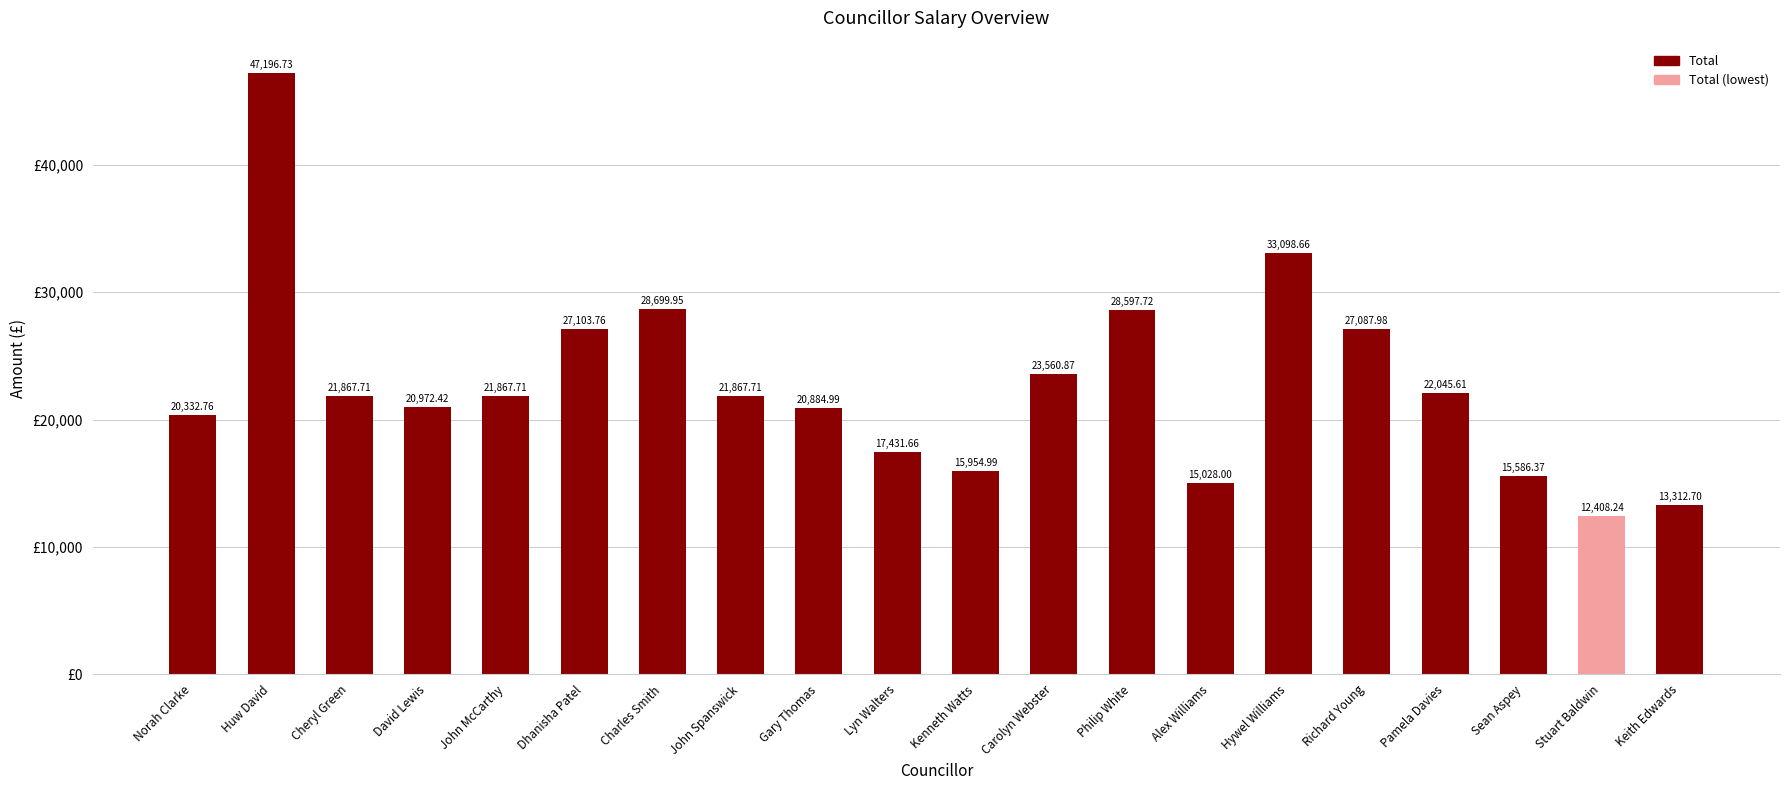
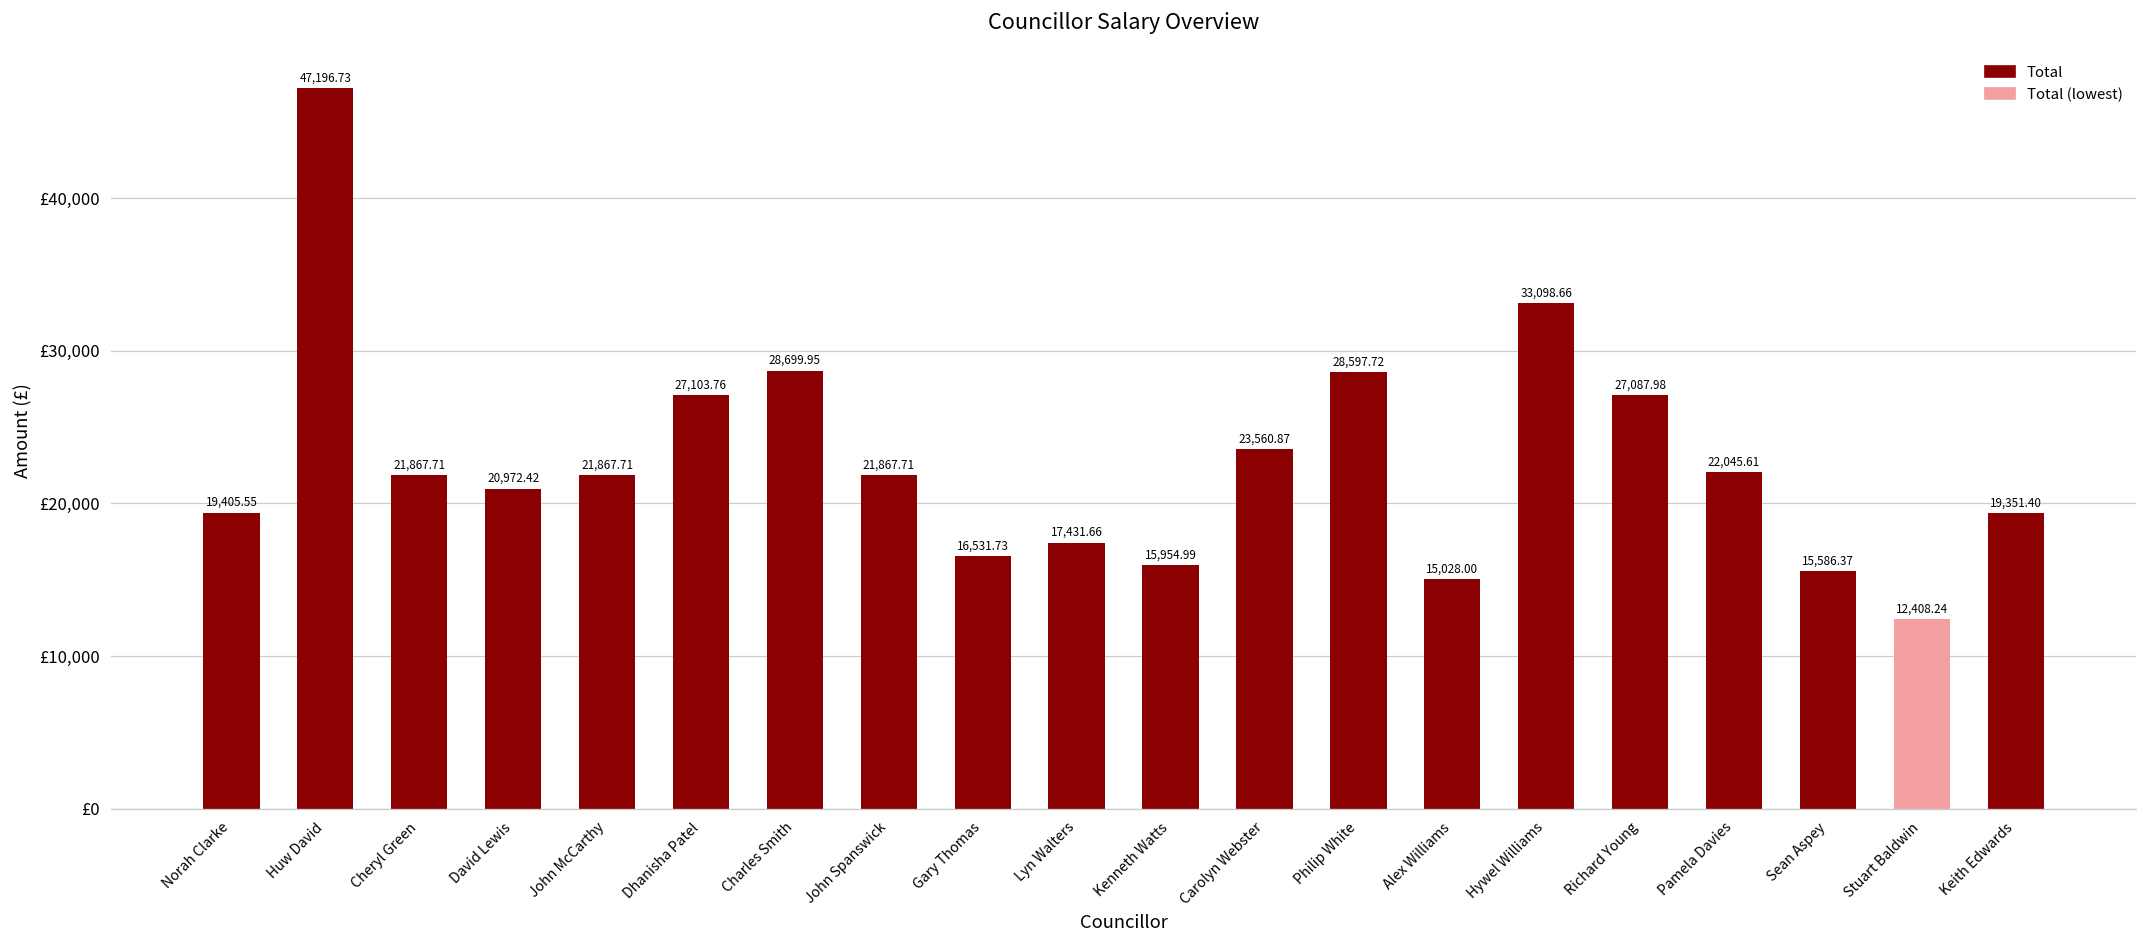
  {
-   "Norah Clarke": "20,332.76",
+   "Norah Clarke": "19,405.55",
    "Huw David": "47,196.73",
    "Cheryl Green": "21,867.71",
    "David Lewis": "20,972.42",
    "John McCarthy": "21,867.71",
    "Dhanisha Patel": "27,103.76",
    "Charles Smith": "28,699.95",
    "John Spanswick": "21,867.71",
-   "Gary Thomas": "20,884.99",
+   "Gary Thomas": "16,531.73",
    "Lyn Walters": "17,431.66",
    "Kenneth Watts": "15,954.99",
    "Carolyn Webster": "23,560.87",
    "Philip White": "28,597.72",
    "Alex Williams": "15,028.00",
    "Hywel Williams": "33,098.66",
    "Richard Young": "27,087.98",
    "Pamela Davies": "22,045.61",
    "Sean Aspey": "15,586.37",
    "Stuart Baldwin": "12,408.24",
-   "Keith Edwards": "13,312.70"
+   "Keith Edwards": "19,351.40"
  }
